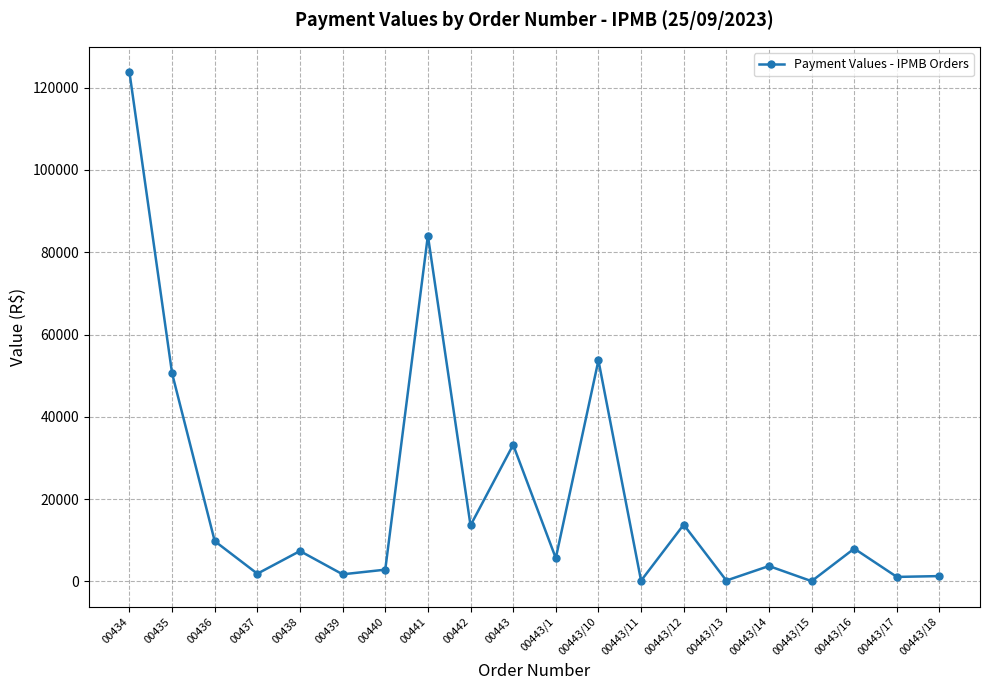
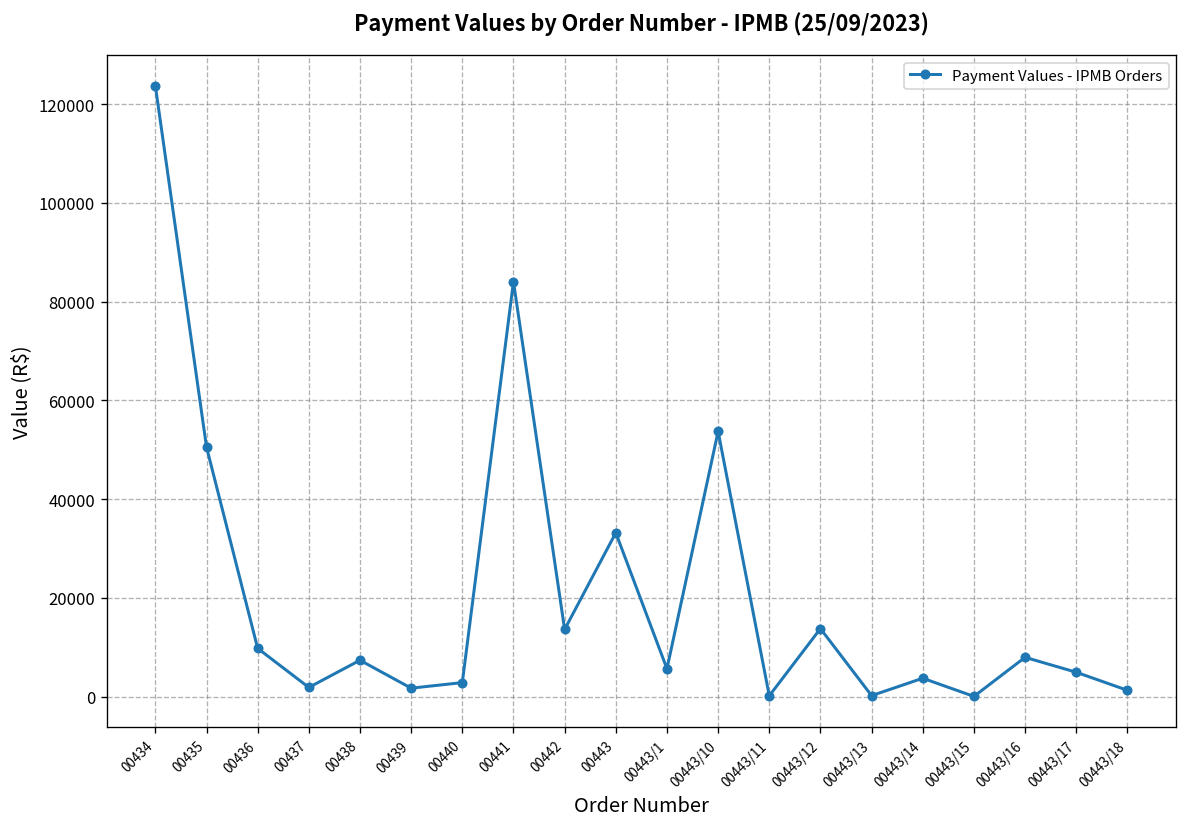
  {
    "00434": 124000,
    "00435": 51000,
    "00436": 10000,
    "00437": 2000,
    "00438": 7000,
    "00439": 2000,
    "00440": 3000,
    "00441": 84000,
    "00442": 14000,
    "00443": 33000,
    "00443/1": 6000,
    "00443/10": 54000,
    "00443/11": 0,
    "00443/12": 14000,
    "00443/13": 0,
    "00443/14": 4000,
    "00443/15": 0,
    "00443/16": 8000,
-   "00443/17": 1000,
+   "00443/17": 5000,
    "00443/18": 1000
  }
